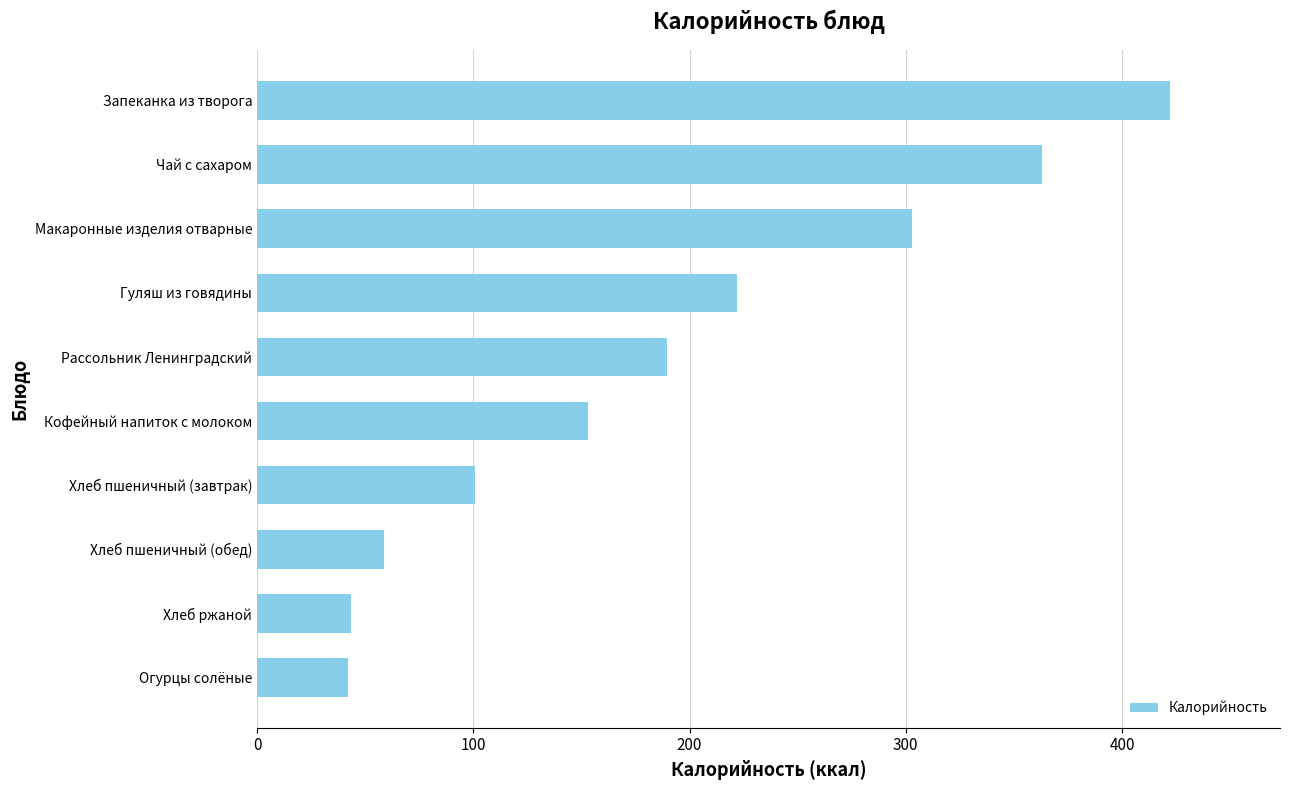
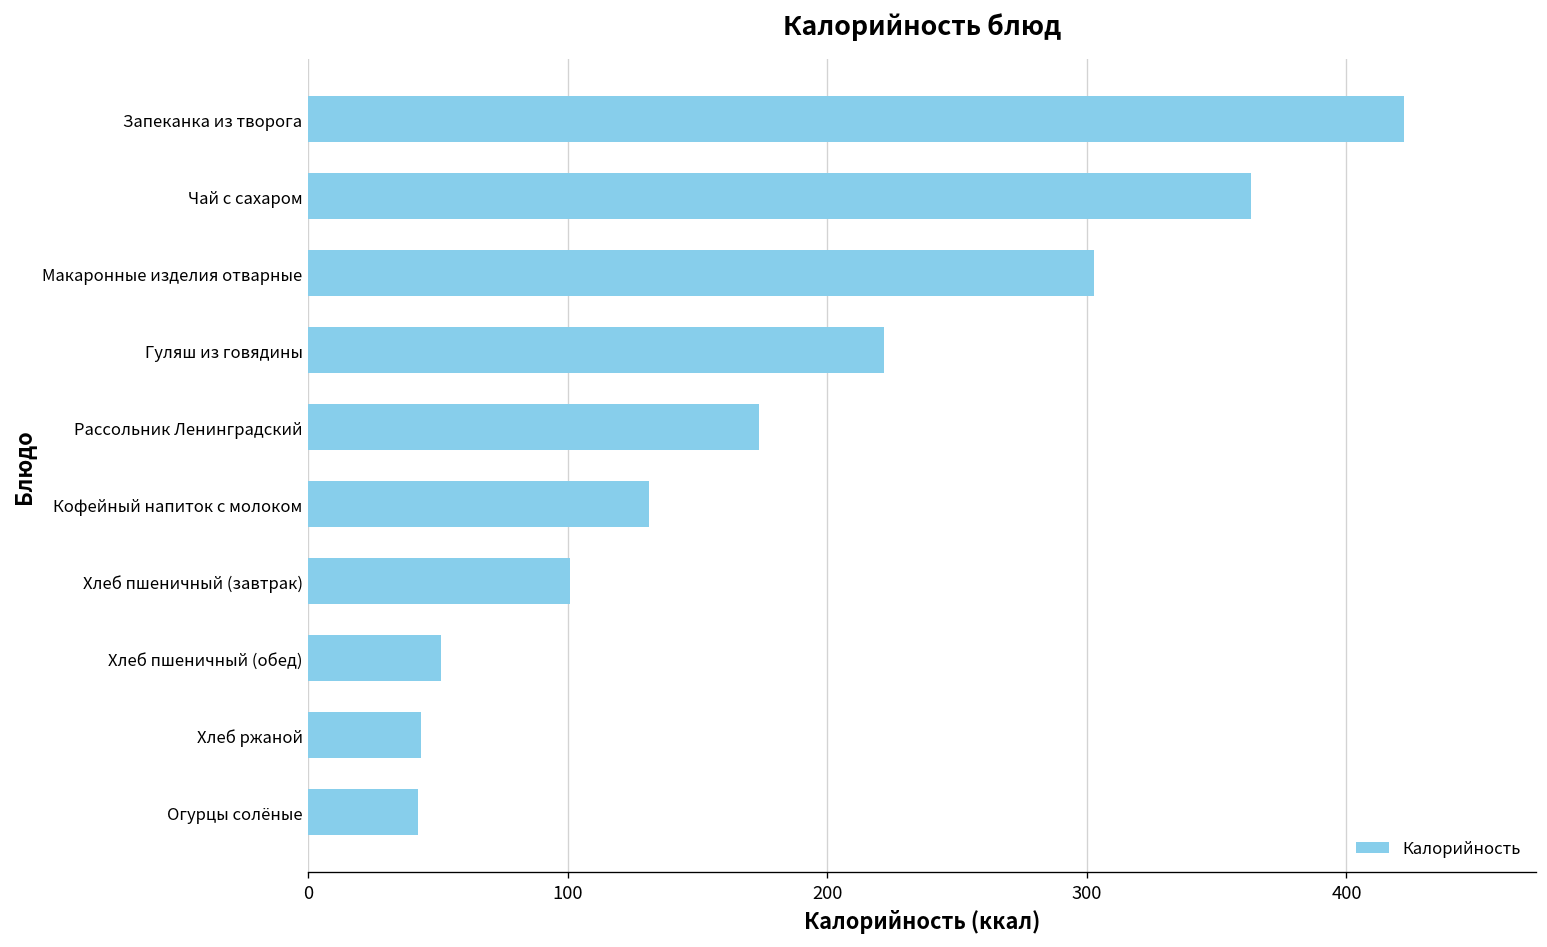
  {
    "Запеканка из творога": 422,
    "Чай с сахаром": 363,
    "Макаронные изделия отварные": 303,
    "Гуляш из говядины": 222,
-   "Рассольник Ленинградский": 190,
-   "Кофейный напиток с молоком": 153,
+   "Рассольник Ленинградский": 174,
+   "Кофейный напиток с молоком": 131,
    "Хлеб пшеничный (завтрак)": 101,
-   "Хлеб пшеничный (обед)": 59,
+   "Хлеб пшеничный (обед)": 51,
    "Хлеб ржаной": 44,
    "Огурцы солёные": 42
  }
